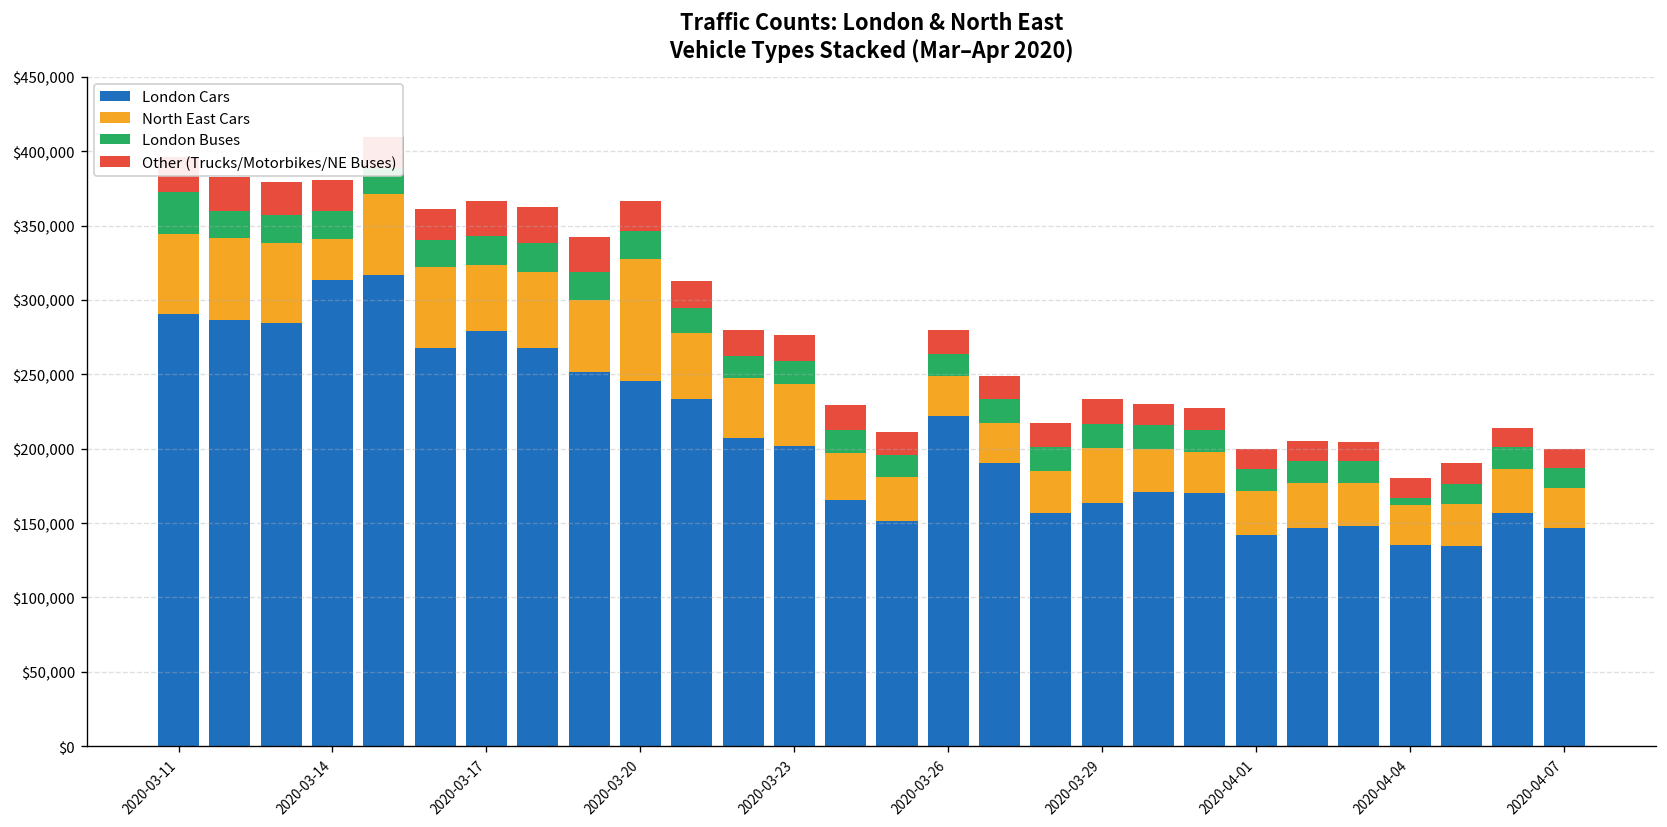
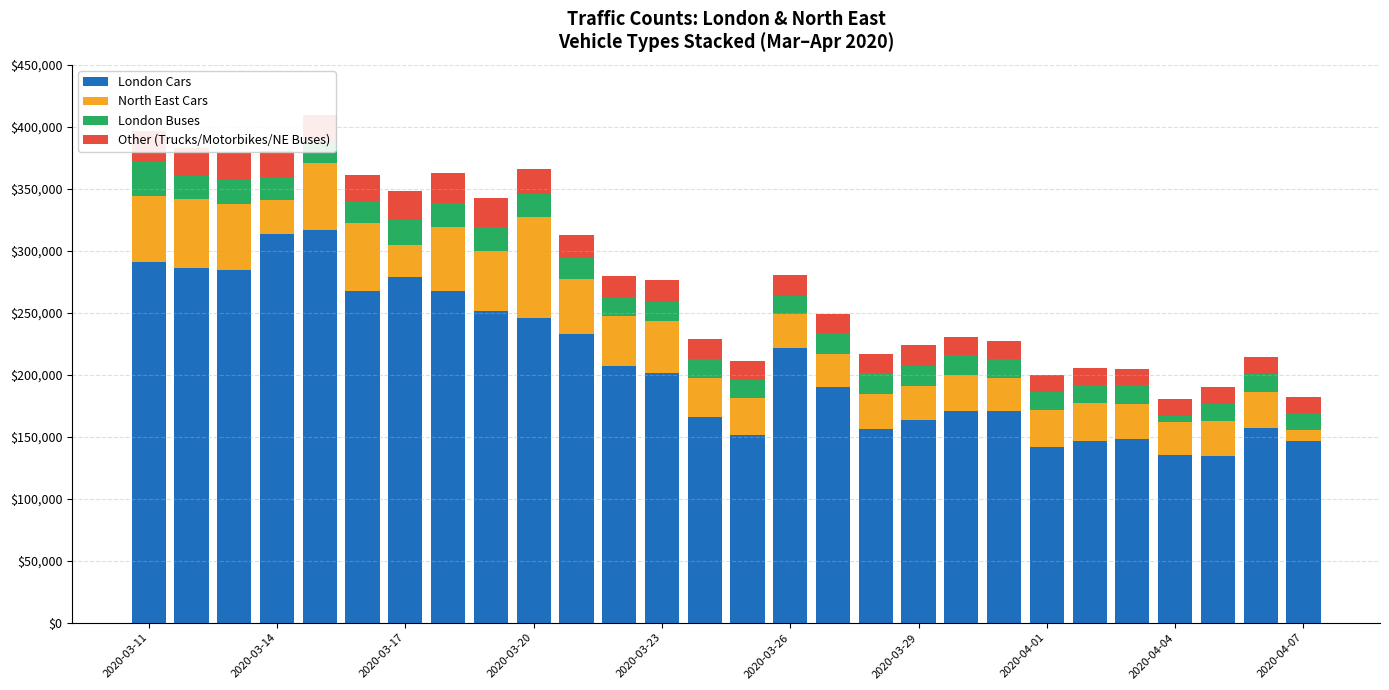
  {
    "London Cars": {
      "2020-03-11": "$291,000",
      "2020-03-14": "$314,000",
      "2020-03-17": "$279,000",
      "2020-03-20": "$245,000",
      "2020-03-23": "$202,000",
      "2020-03-26": "$222,000",
      "2020-03-29": "$163,000",
      "2020-04-01": "$142,000",
      "2020-04-04": "$136,000",
      "2020-04-07": "$147,000"
    },
    "North East Cars": {
      "2020-03-11": "$54,000",
      "2020-03-14": "$28,000",
-     "2020-03-17": "$44,000",
+     "2020-03-17": "$26,000",
      "2020-03-20": "$82,000",
      "2020-03-23": "$42,000",
      "2020-03-26": "$27,000",
-     "2020-03-29": "$37,000",
+     "2020-03-29": "$28,000",
      "2020-04-01": "$30,000",
      "2020-04-04": "$27,000",
-     "2020-04-07": "$27,000"
+     "2020-04-07": "$9,000"
    },
    "London Buses": {
      "2020-03-11": "$28,000",
      "2020-03-14": "$18,000",
      "2020-03-17": "$20,000",
      "2020-03-20": "$19,000",
      "2020-03-23": "$16,000",
      "2020-03-26": "$15,000",
      "2020-03-29": "$16,000",
      "2020-04-01": "$15,000",
      "2020-04-04": "$5,000",
      "2020-04-07": "$13,000"
    },
    "Other (Trucks/Motorbikes/NE Buses)": {
      "2020-03-17": "$24,000",
      "2020-03-20": "$20,000",
      "2020-03-23": "$18,000",
      "2020-03-26": "$16,000",
      "2020-03-29": "$17,000",
      "2020-04-01": "$13,000",
      "2020-04-04": "$13,000",
      "2020-04-07": "$13,000"
    }
  }
